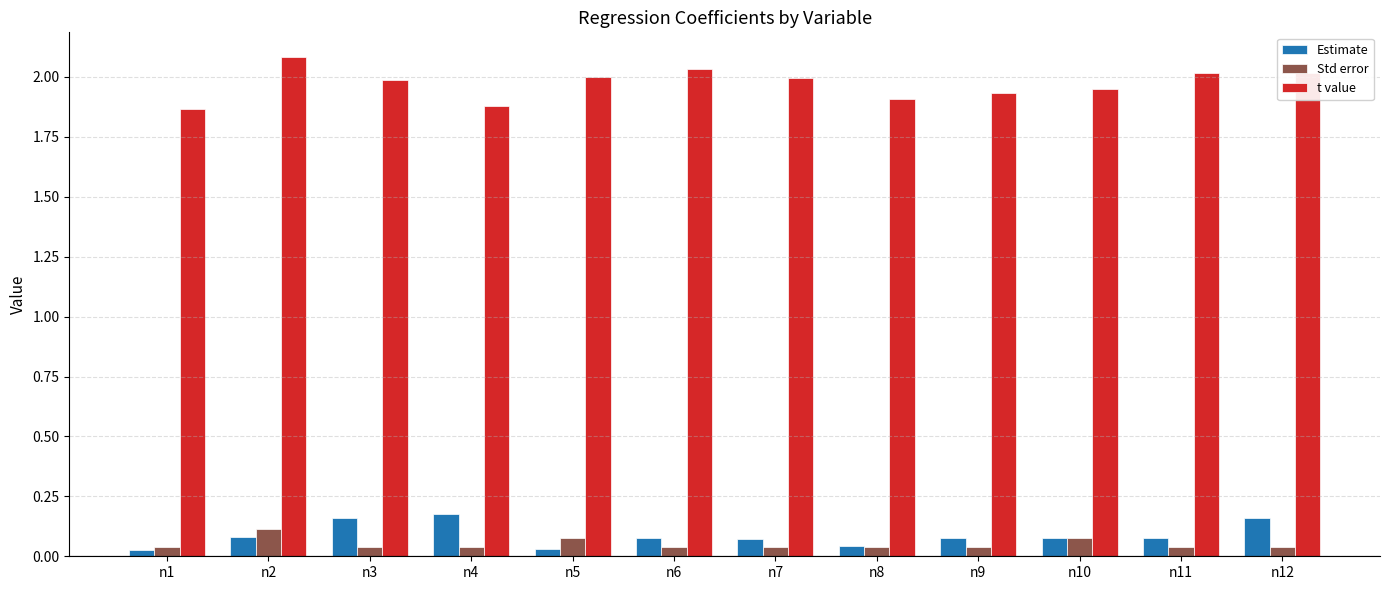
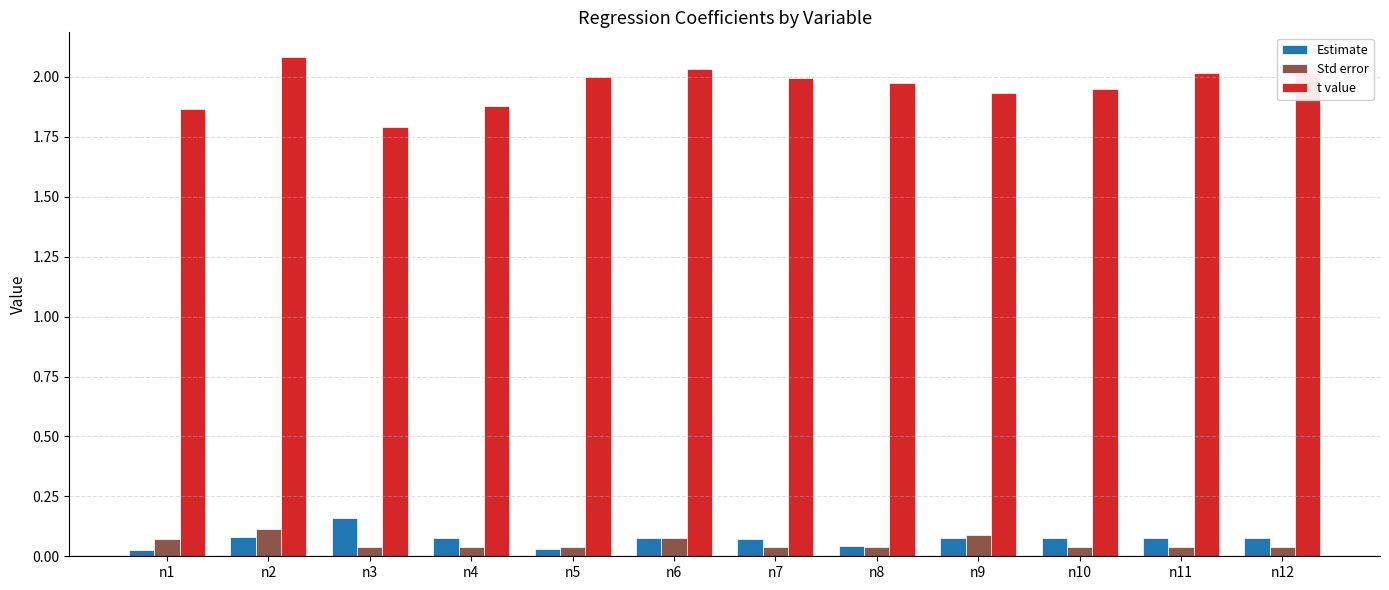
  {
    "Estimate": {
      "n1": 0.03,
      "n2": 0.08,
      "n3": 0.16,
-     "n4": 0.18,
+     "n4": 0.08,
      "n5": 0.03,
      "n6": 0.08,
      "n7": 0.07,
      "n8": 0.04,
      "n9": 0.07,
      "n10": 0.07,
      "n11": 0.07,
-     "n12": 0.16
+     "n12": 0.08
    },
    "Std error": {
-     "n1": 0.04,
+     "n1": 0.07,
      "n2": 0.12,
      "n3": 0.04,
      "n4": 0.04,
-     "n5": 0.07,
-     "n6": 0.04,
+     "n5": 0.04,
+     "n6": 0.08,
      "n7": 0.04,
      "n8": 0.04,
-     "n9": 0.04,
-     "n10": 0.07,
+     "n9": 0.09,
+     "n10": 0.04,
      "n11": 0.04,
      "n12": 0.04
    },
    "t value": {
      "n1": 1.87,
      "n2": 2.08,
-     "n3": 1.99,
+     "n3": 1.79,
      "n4": 1.88,
      "n5": 2.00,
      "n6": 2.03,
      "n7": 2.00,
-     "n8": 1.91,
+     "n8": 1.97,
      "n9": 1.93,
      "n10": 1.95,
      "n11": 2.02
    }
  }
